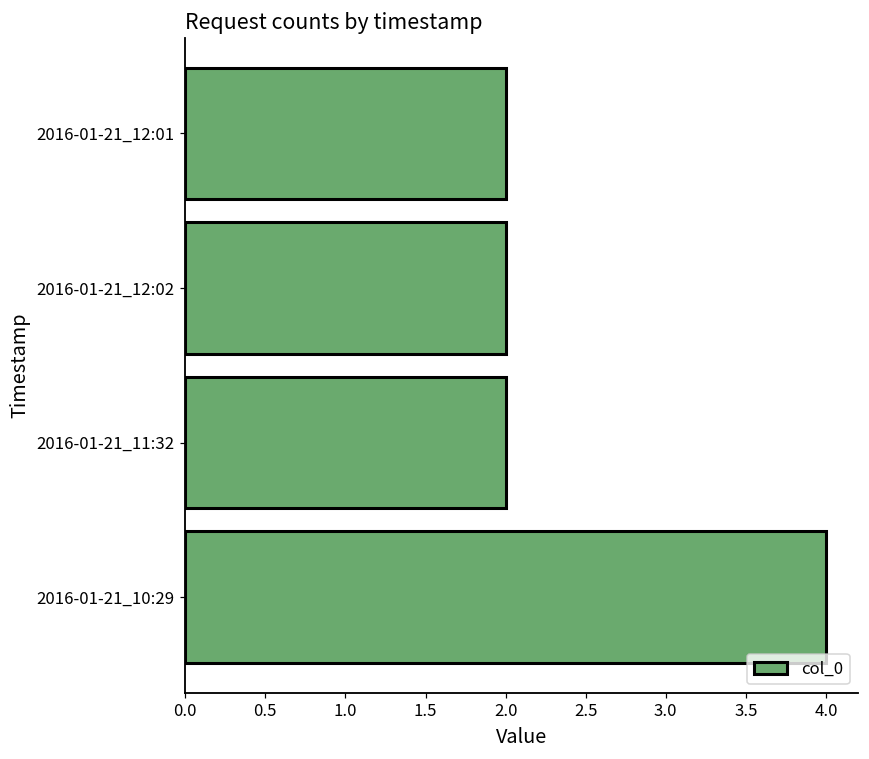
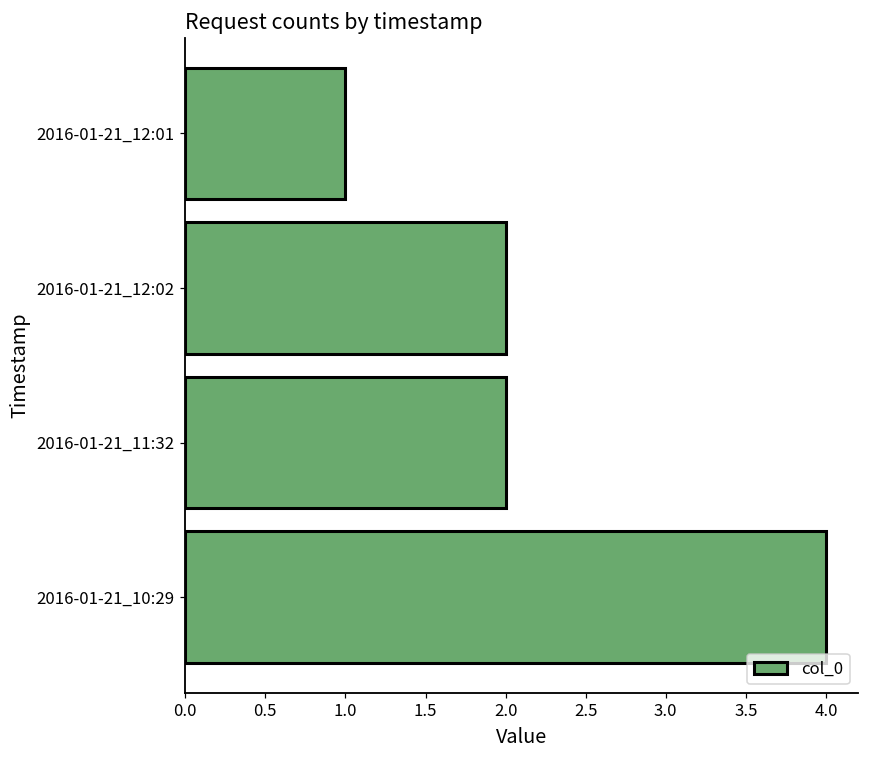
  {
-   "2016-01-21_12:01": 2,
+   "2016-01-21_12:01": 1,
    "2016-01-21_12:02": 2,
    "2016-01-21_11:32": 2,
    "2016-01-21_10:29": 4
  }
